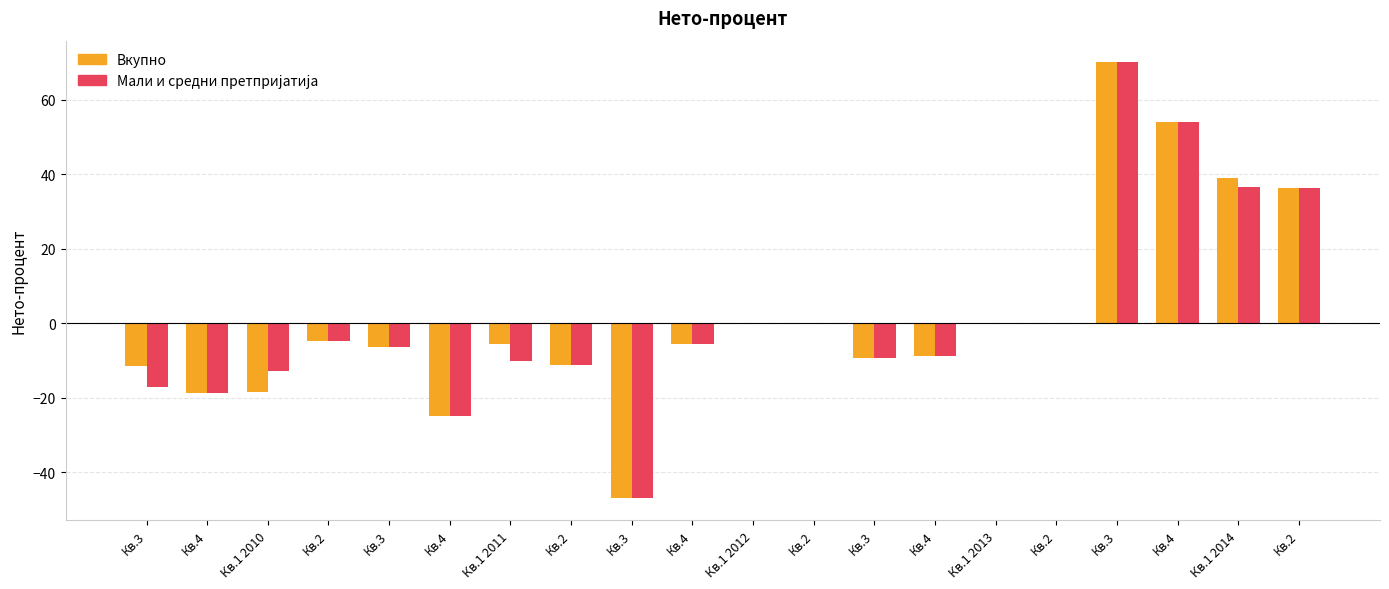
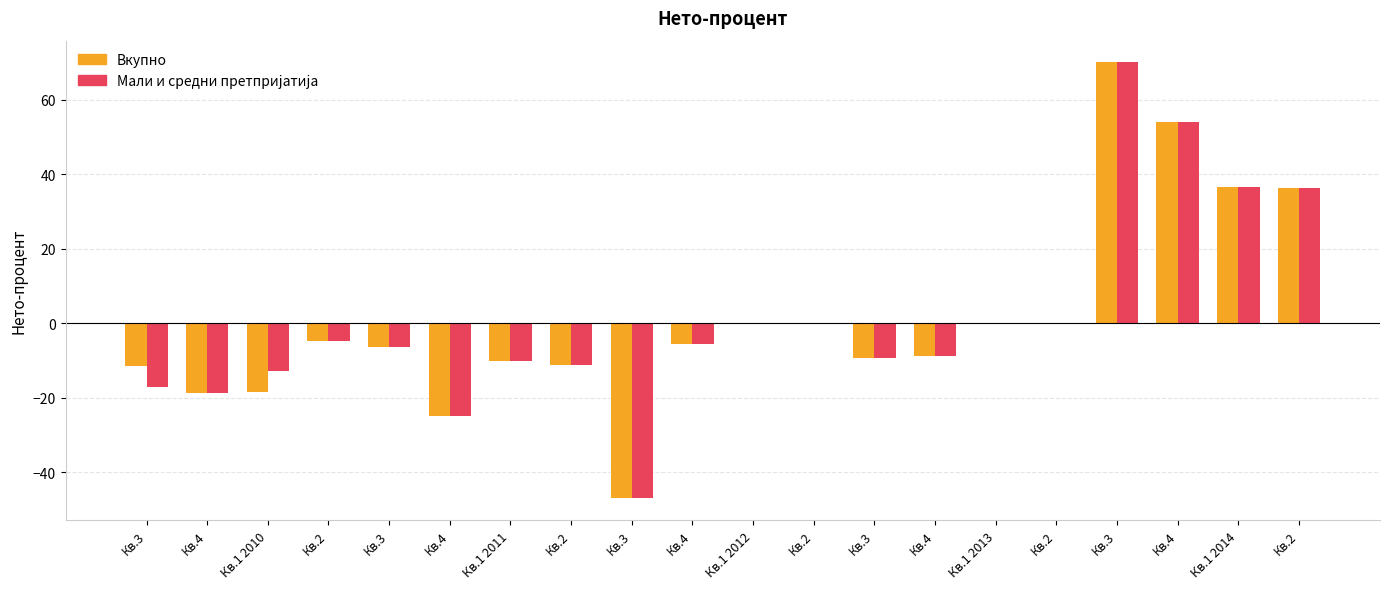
  {
    "Вкупно": {
      "Кв.1 2010": -18,
-     "Кв.1 2011": -6,
+     "Кв.1 2011": -10,
      "Кв.1 2012": 0,
      "Кв.1 2013": 0,
-     "Кв.1 2014": 39
+     "Кв.1 2014": 37
    },
    "Мали и средни претпријатија": {
      "Кв.1 2010": -13,
      "Кв.1 2011": -10,
      "Кв.1 2012": 0,
      "Кв.1 2013": 0,
      "Кв.1 2014": 37
    }
  }
